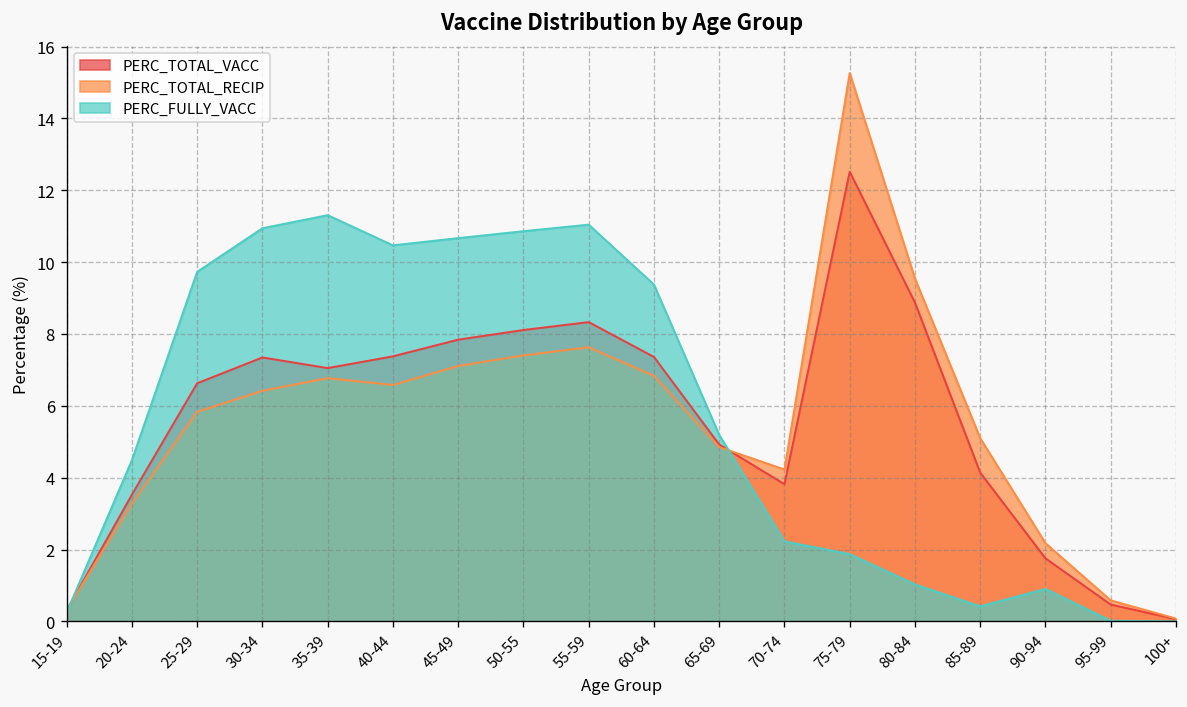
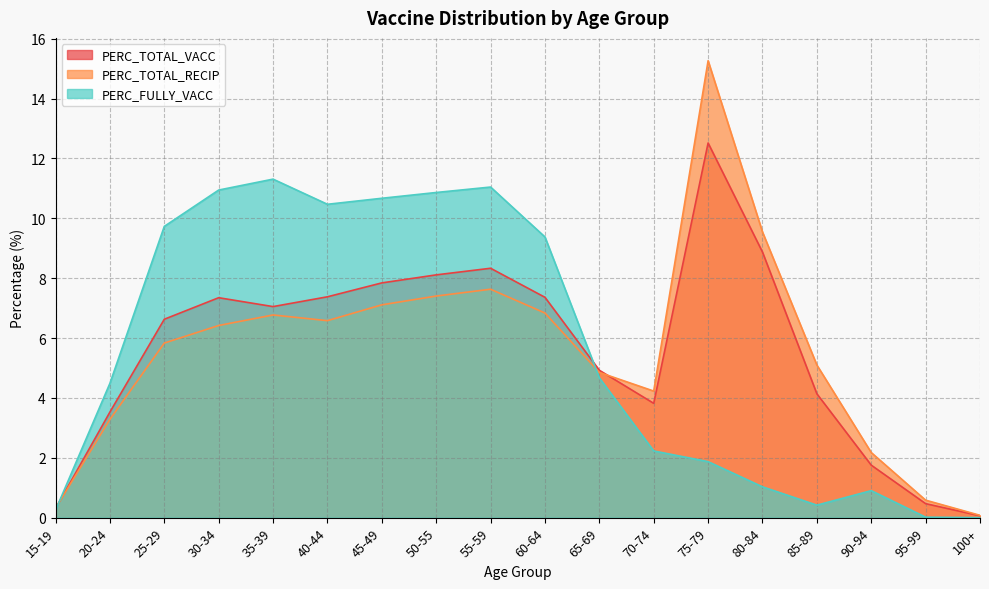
  {
    "PERC_TOTAL_VACC": {
      "20-24": 3.5,
      "25-29": 6.6,
      "30-34": 7.3,
      "35-39": 7.0,
      "40-44": 7.4,
      "45-49": 7.8,
      "50-55": 8.1,
      "55-59": 8.3,
      "60-64": 7.4,
      "70-74": 3.8,
      "75-79": 12.5,
      "80-84": 8.9,
      "85-89": 4.1,
      "90-94": 1.8,
      "95-99": 0.5
    },
    "PERC_TOTAL_RECIP": {
      "20-24": 3.3,
      "25-29": 5.8,
      "30-34": 6.4,
      "35-39": 6.8,
      "40-44": 6.6,
      "45-49": 7.1,
      "50-55": 7.4,
      "55-59": 7.6,
      "60-64": 6.8,
      "70-74": 4.2,
      "75-79": 15.3,
      "80-84": 9.5,
      "85-89": 5.1,
      "90-94": 2.2,
      "95-99": 0.6
    },
    "PERC_FULLY_VACC": {
      "20-24": 4.5,
      "25-29": 9.7,
      "30-34": 10.9,
      "35-39": 11.3,
      "40-44": 10.5,
      "45-49": 10.7,
      "50-55": 10.9,
      "55-59": 11.0,
      "60-64": 9.4,
-     "65-69": 5.2,
+     "65-69": 4.7,
      "70-74": 2.2,
      "75-79": 1.9,
      "80-84": 1.0,
      "85-89": 0.4,
      "90-94": 0.9,
      "95-99": 0.0
    }
  }
